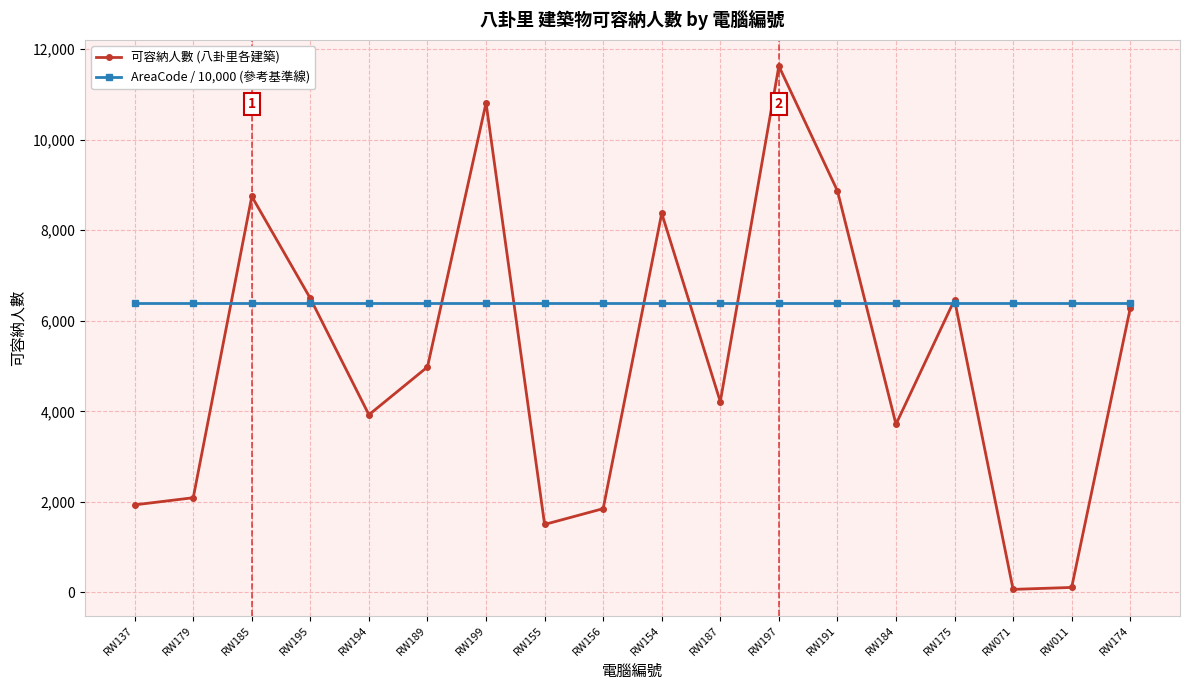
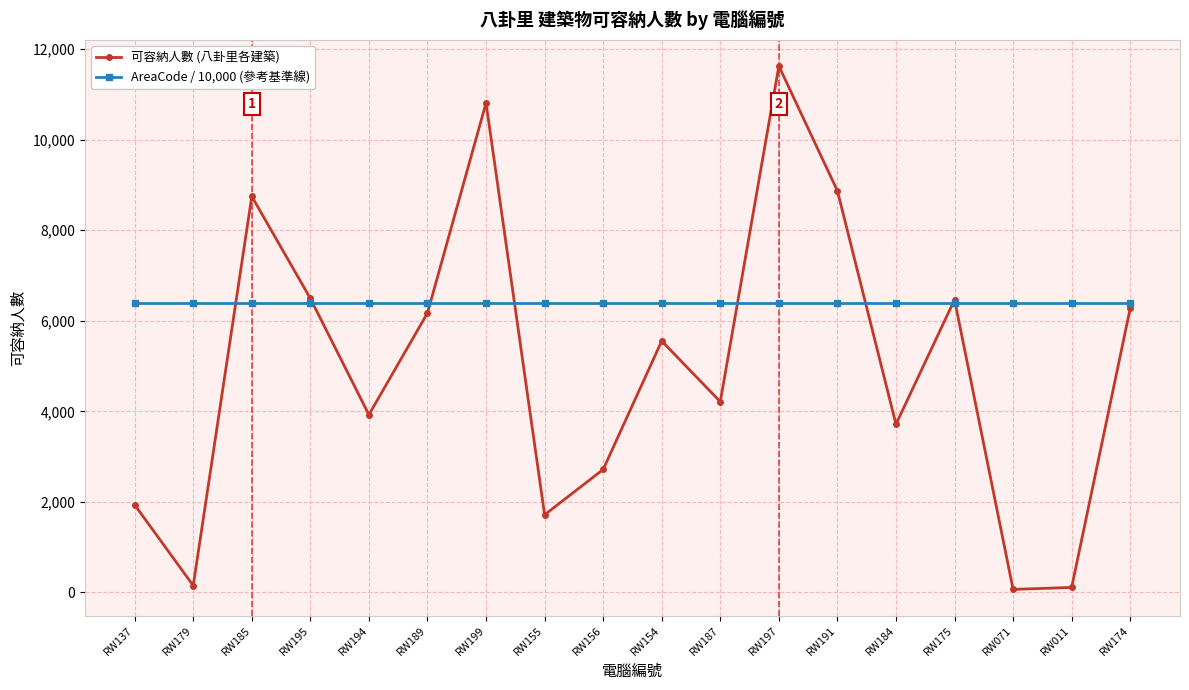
  {
    "可容納人數 (八卦里各建築)": {
      "RW137": "1,900",
-     "RW179": "2,100",
+     "RW179": "200",
      "RW185": "8,700",
      "RW195": "6,500",
      "RW194": "3,900",
-     "RW189": "5,000",
+     "RW189": "6,200",
      "RW199": "10,800",
-     "RW155": "1,500",
-     "RW156": "1,900",
-     "RW154": "8,400",
+     "RW155": "1,700",
+     "RW156": "2,700",
+     "RW154": "5,600",
      "RW187": "4,200",
      "RW197": "11,600",
      "RW191": "8,900",
      "RW184": "3,700",
      "RW175": "6,500",
      "RW071": "100",
      "RW011": "100",
      "RW174": "6,300"
    },
    "AreaCode / 10,000 (參考基準線)": {
      "RW137": "6,400",
      "RW179": "6,400",
      "RW185": "6,400",
      "RW195": "6,400",
      "RW194": "6,400",
      "RW189": "6,400",
      "RW199": "6,400",
      "RW155": "6,400",
      "RW156": "6,400",
      "RW154": "6,400",
      "RW187": "6,400",
      "RW197": "6,400",
      "RW191": "6,400",
      "RW184": "6,400",
      "RW175": "6,400",
      "RW071": "6,400",
      "RW011": "6,400",
      "RW174": "6,400"
    }
  }
